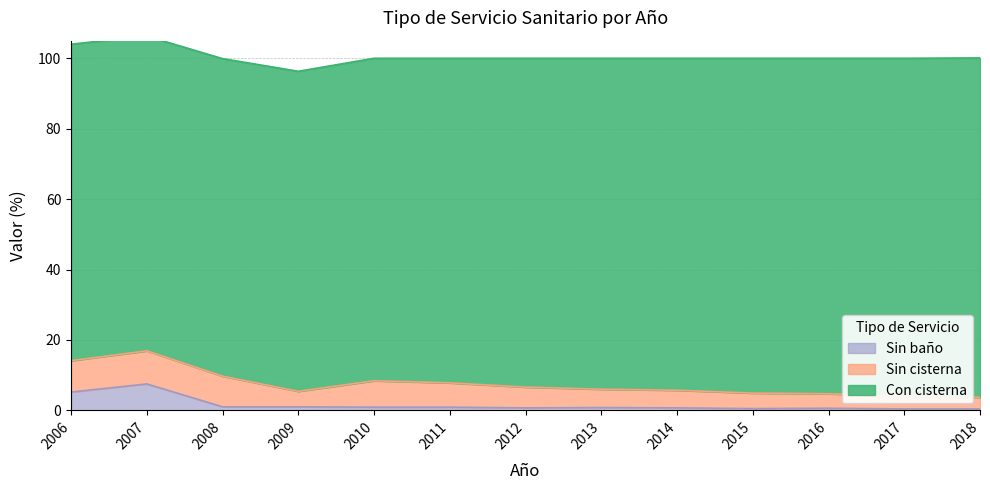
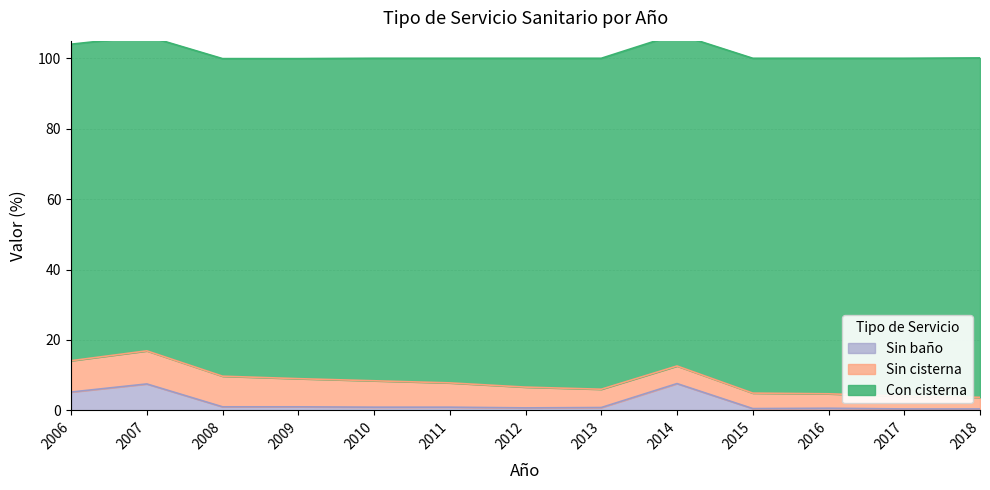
  {
    "Sin baño": {
      "2006": 5,
      "2007": 8,
      "2008": 1,
      "2009": 1,
      "2010": 1,
      "2011": 1,
      "2012": 1,
      "2013": 1,
-     "2014": 1,
+     "2014": 8,
      "2015": 1,
      "2016": 1,
      "2017": 0,
      "2018": 0
    },
    "Sin cisterna": {
      "2006": 9,
      "2007": 9,
      "2008": 9,
-     "2009": 4,
+     "2009": 8,
      "2010": 8,
      "2011": 7,
      "2012": 6,
      "2013": 5,
      "2014": 5,
      "2015": 4,
      "2016": 4,
      "2018": 3
    },
    "Con cisterna": {
      "2006": 90,
      "2008": 90,
      "2009": 91,
      "2010": 92,
      "2011": 92,
      "2012": 93,
      "2013": 94,
      "2015": 95,
      "2016": 95,
      "2017": 96,
      "2018": 96
    }
  }
